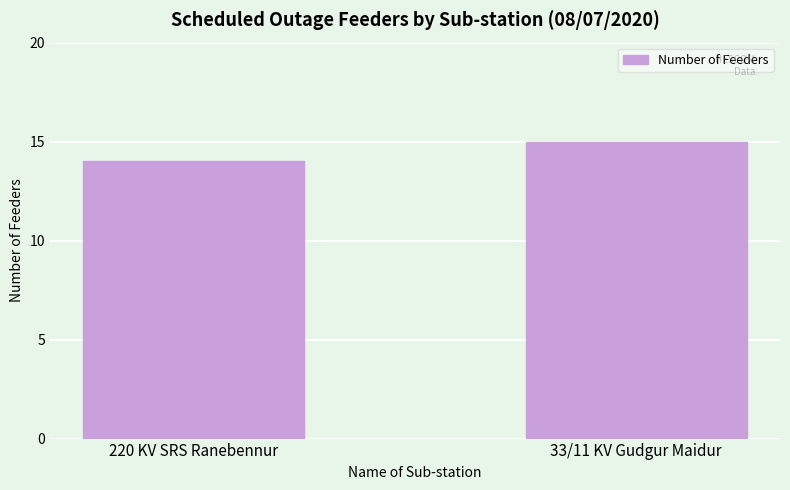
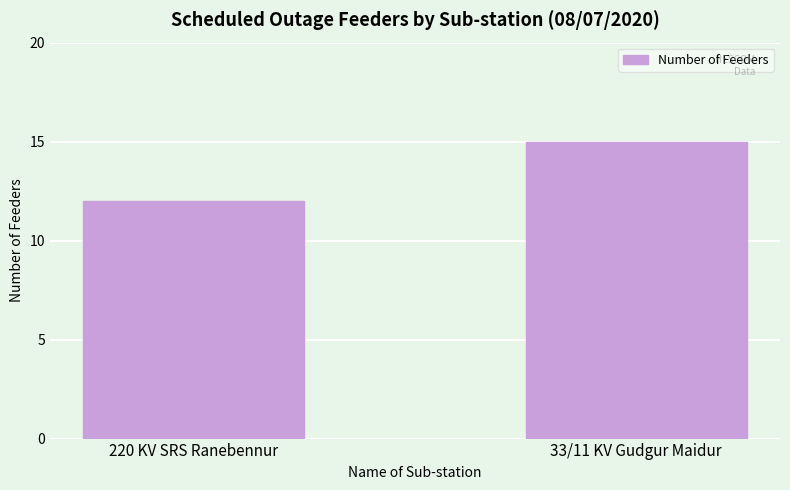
  {
-   "220 KV SRS Ranebennur": 14,
+   "220 KV SRS Ranebennur": 12,
    "33/11 KV Gudgur Maidur": 15
  }
